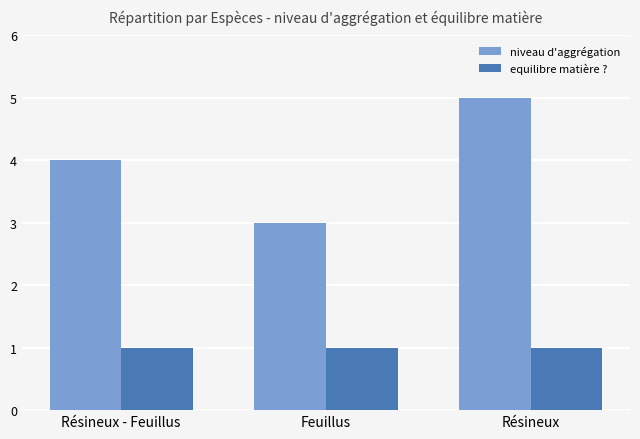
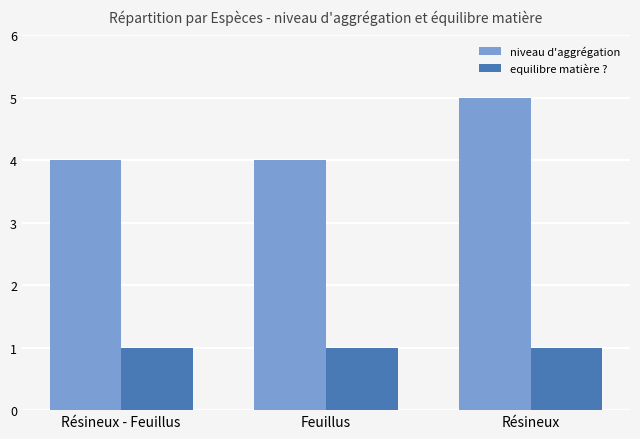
  {
    "niveau d'aggrégation": {
      "Résineux - Feuillus": 4,
-     "Feuillus": 3,
+     "Feuillus": 4,
      "Résineux": 5
    },
    "equilibre matière ?": {
      "Résineux - Feuillus": 1,
      "Feuillus": 1,
      "Résineux": 1
    }
  }
